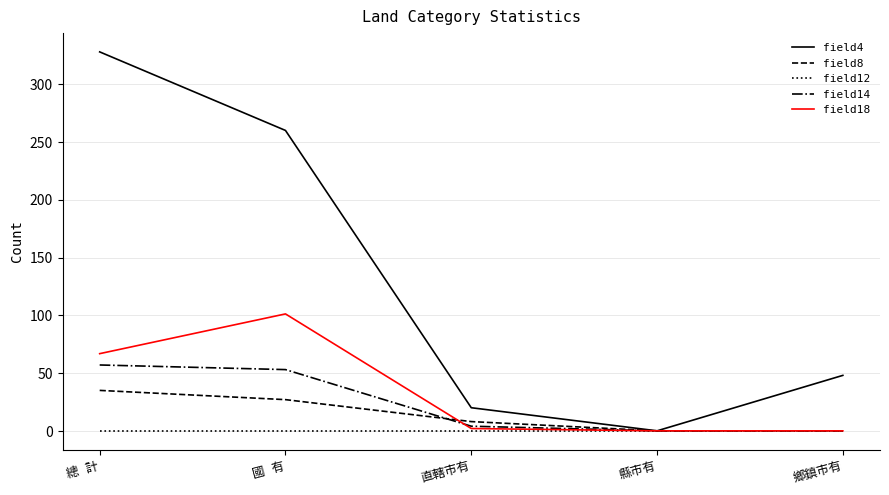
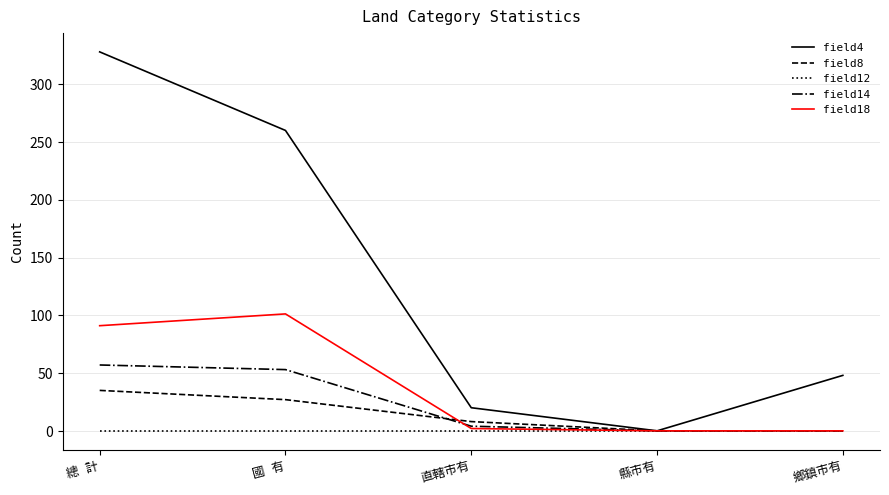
  {
    "field18": {
-     "總 計": 67,
+     "總 計": 91,
      "國 有": 101
    }
  }
